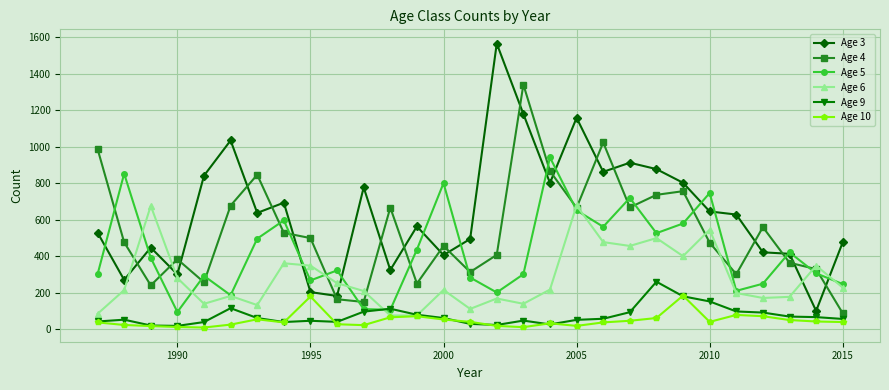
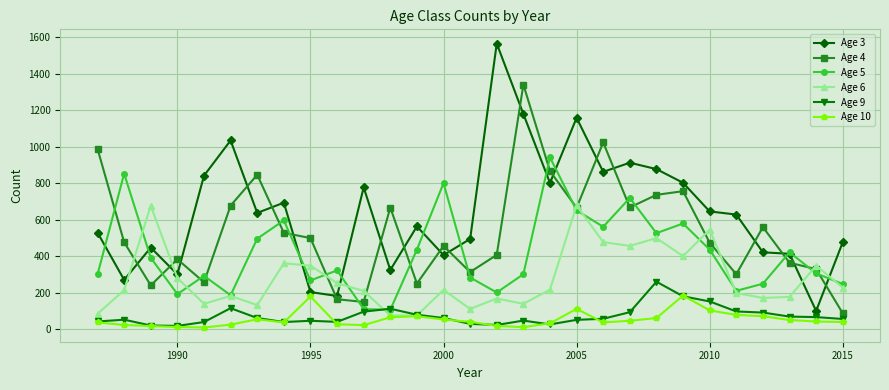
  {
    "Age 5": {
-     "1990": 100,
+     "1990": 190,
      "1995": 270,
      "2000": 800,
-     "2010": 750,
+     "2010": 440,
      "2015": 250
    },
    "Age 6": {
      "1990": 280,
      "1995": 350,
      "2000": 220,
      "2010": 550,
      "2015": 230
    },
    "Age 10": {
      "1995": 180,
-     "2005": 20,
-     "2010": 40,
+     "2005": 110,
+     "2010": 100,
      "2015": 40
    }
  }
